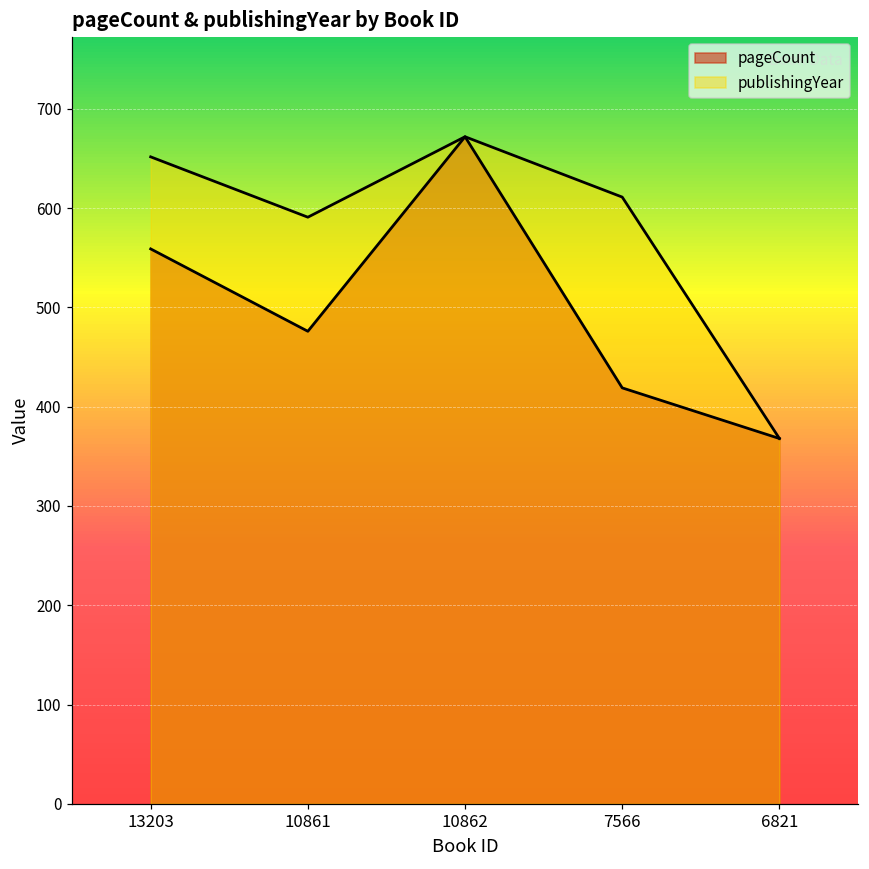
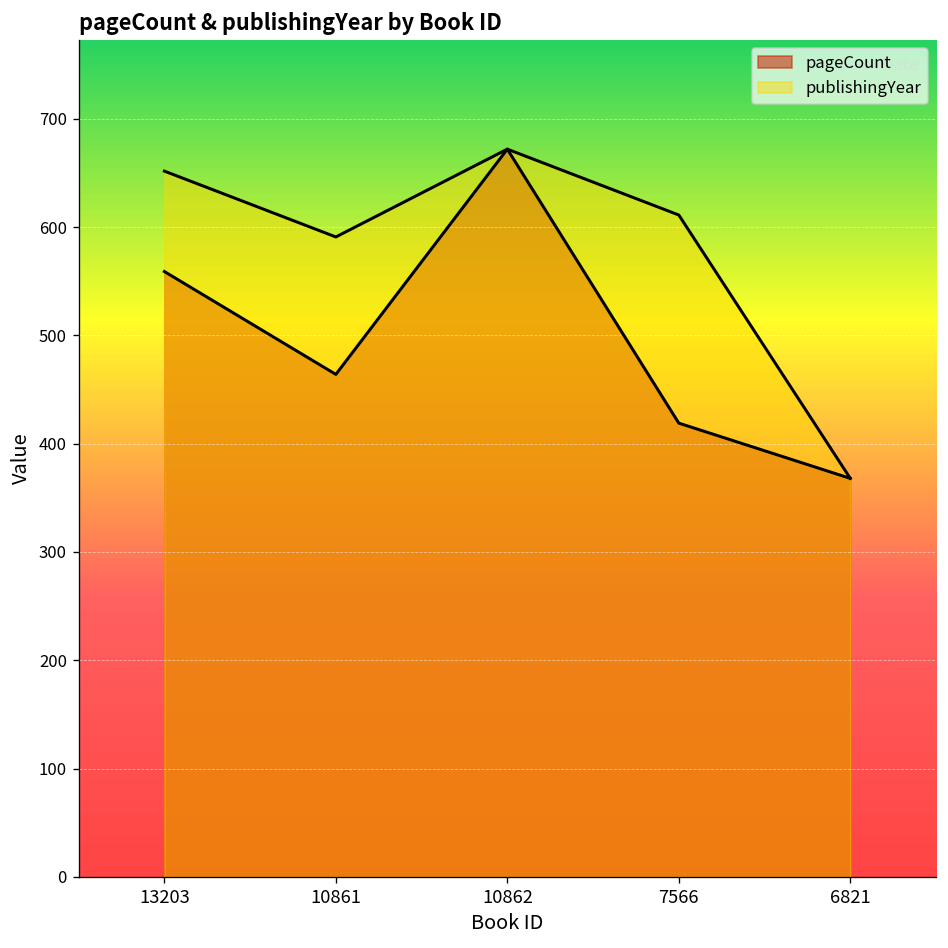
  {
    "pageCount": {
      "13203": 560,
-     "10861": 480,
+     "10861": 460,
      "7566": 420
    },
    "publishingYear": {
      "13203": 650,
      "10861": 590,
      "7566": 610
    }
  }
